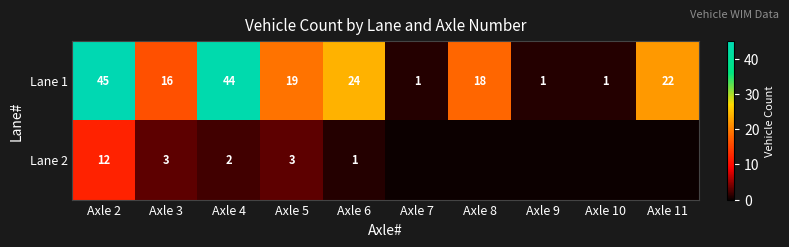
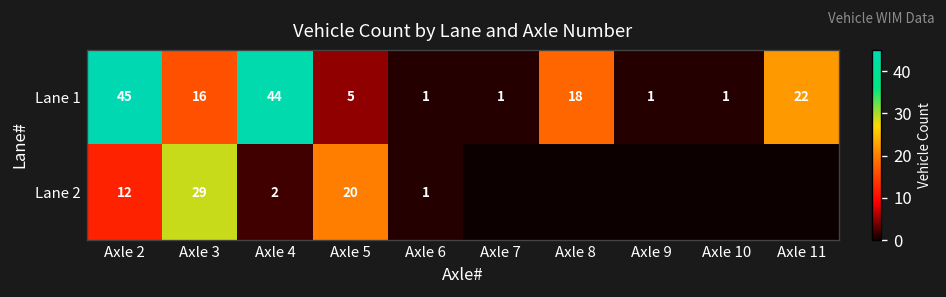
  {
    "Lane 1": {
      "Axle 2": 45,
      "Axle 3": 16,
      "Axle 4": 44,
-     "Axle 5": 19,
-     "Axle 6": 24,
+     "Axle 5": 5,
+     "Axle 6": 1,
      "Axle 7": 1,
      "Axle 8": 18,
      "Axle 9": 1,
      "Axle 10": 1,
      "Axle 11": 22
    },
    "Lane 2": {
      "Axle 2": 12,
-     "Axle 3": 3,
+     "Axle 3": 29,
      "Axle 4": 2,
-     "Axle 5": 3,
+     "Axle 5": 20,
      "Axle 6": 1
    }
  }
